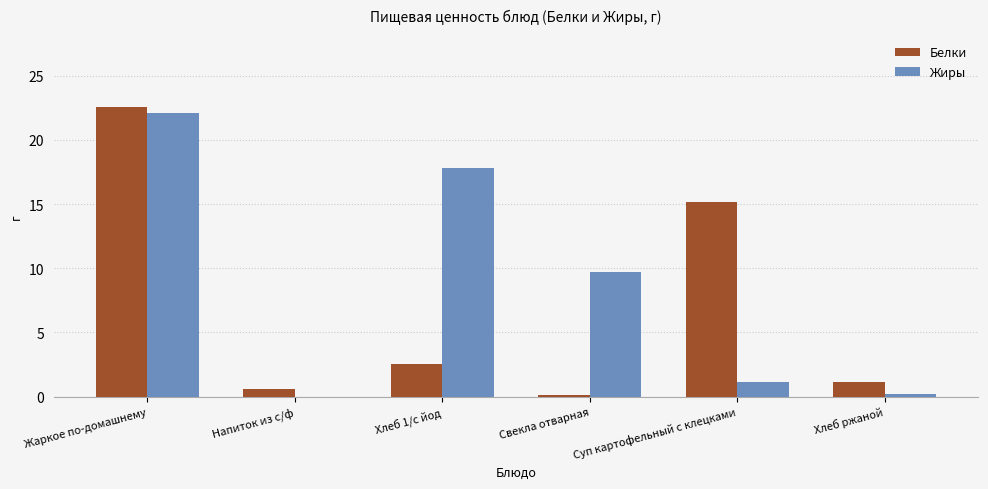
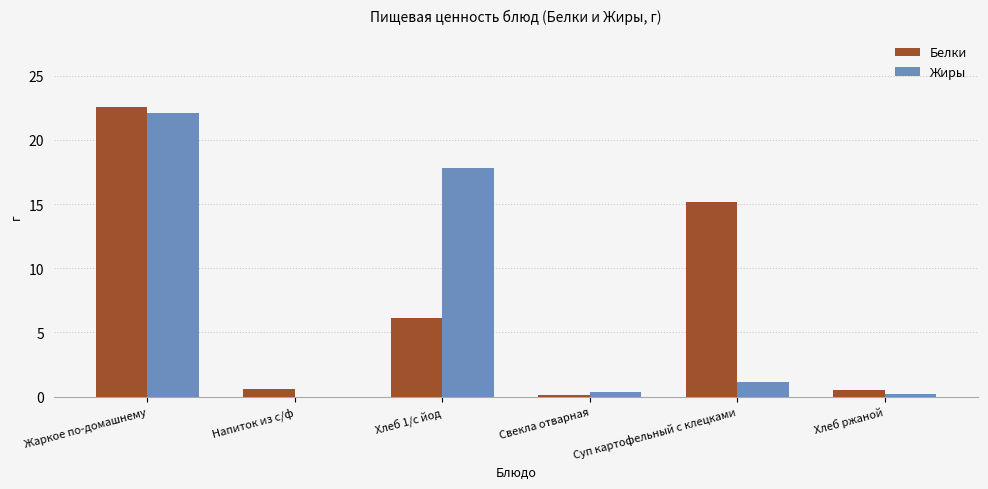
  {
    "Белки": {
      "Жаркое по-домашнему": 22.5,
      "Напиток из с/ф": 0.6,
-     "Хлеб 1/с йод": 2.5,
+     "Хлеб 1/с йод": 6.2,
      "Суп картофельный с клецками": 15.2,
-     "Хлеб ржаной": 1.1
+     "Хлеб ржаной": 0.5
    },
    "Жиры": {
      "Жаркое по-домашнему": 22.1,
      "Напиток из с/ф": 0.0,
      "Хлеб 1/с йод": 17.8,
-     "Свекла отварная": 9.8,
+     "Свекла отварная": 0.4,
      "Суп картофельный с клецками": 1.1,
      "Хлеб ржаной": 0.2
    }
  }
